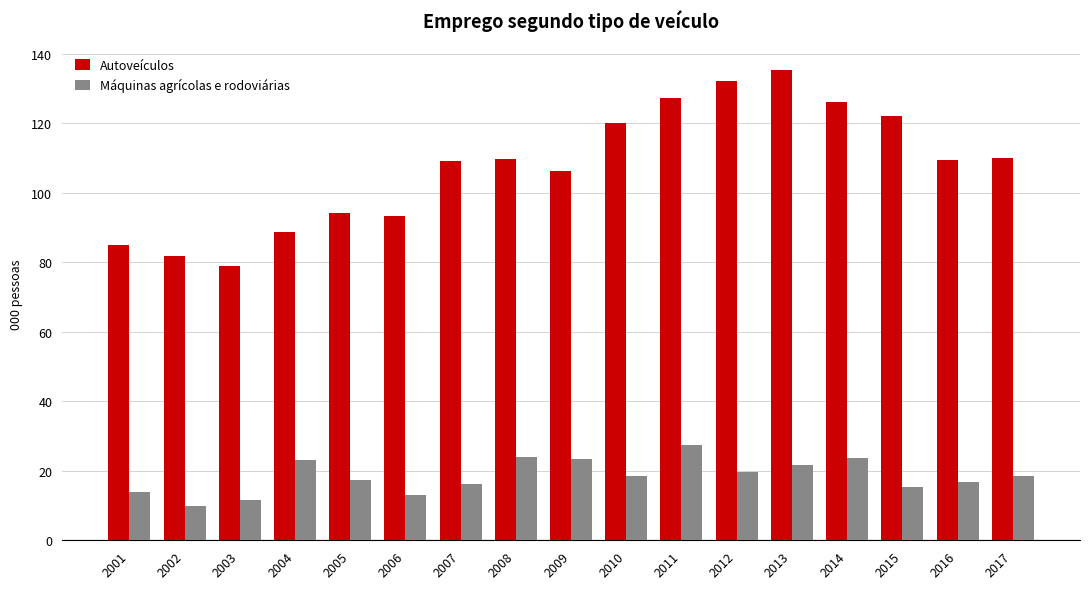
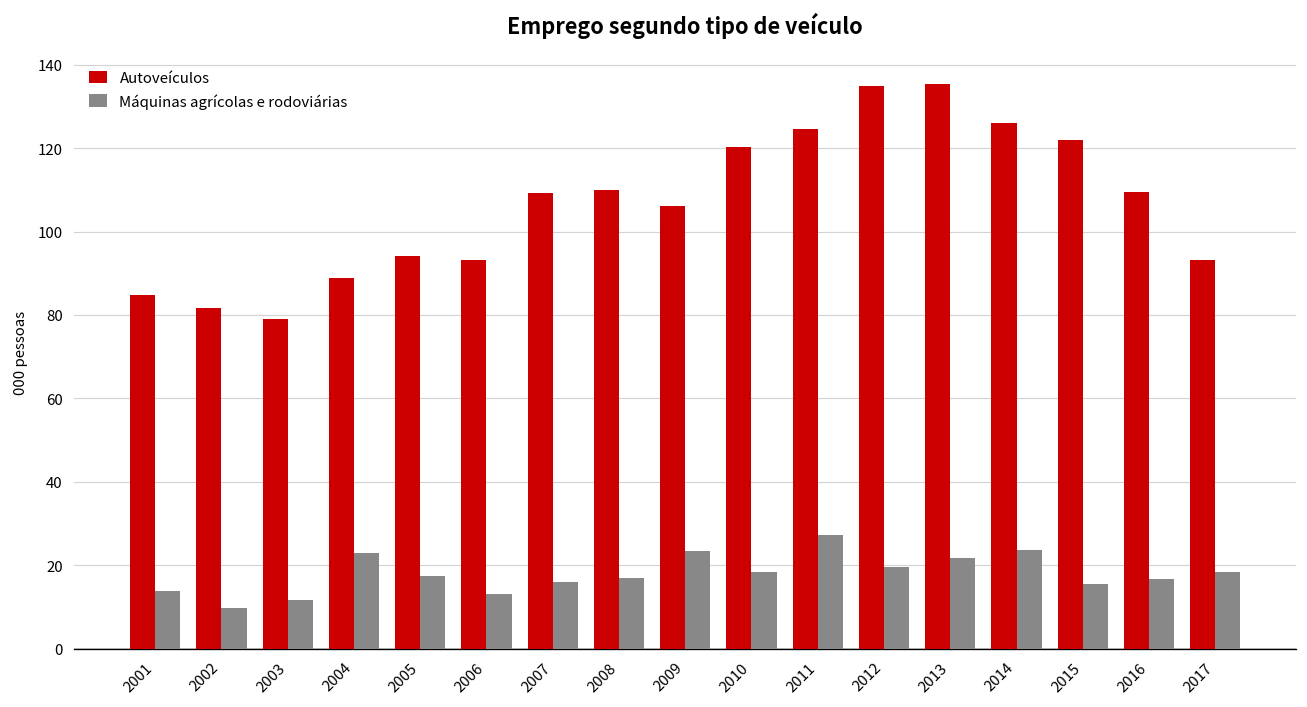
  {
    "Autoveículos": {
      "2001": 85,
      "2002": 82,
      "2003": 79,
      "2004": 89,
      "2005": 94,
      "2006": 93,
      "2007": 109,
      "2008": 110,
      "2009": 106,
      "2010": 120,
-     "2011": 127,
-     "2012": 132,
+     "2011": 125,
+     "2012": 135,
      "2013": 135,
      "2014": 126,
      "2015": 122,
      "2016": 110,
-     "2017": 110
+     "2017": 93
    },
    "Máquinas agrícolas e rodoviárias": {
      "2001": 14,
      "2002": 10,
      "2003": 12,
      "2004": 23,
      "2005": 17,
      "2006": 13,
      "2007": 16,
-     "2008": 24,
+     "2008": 17,
      "2009": 24,
      "2010": 18,
      "2011": 27,
      "2012": 20,
      "2013": 22,
      "2014": 24,
      "2015": 15,
      "2016": 17,
      "2017": 18
    }
  }
